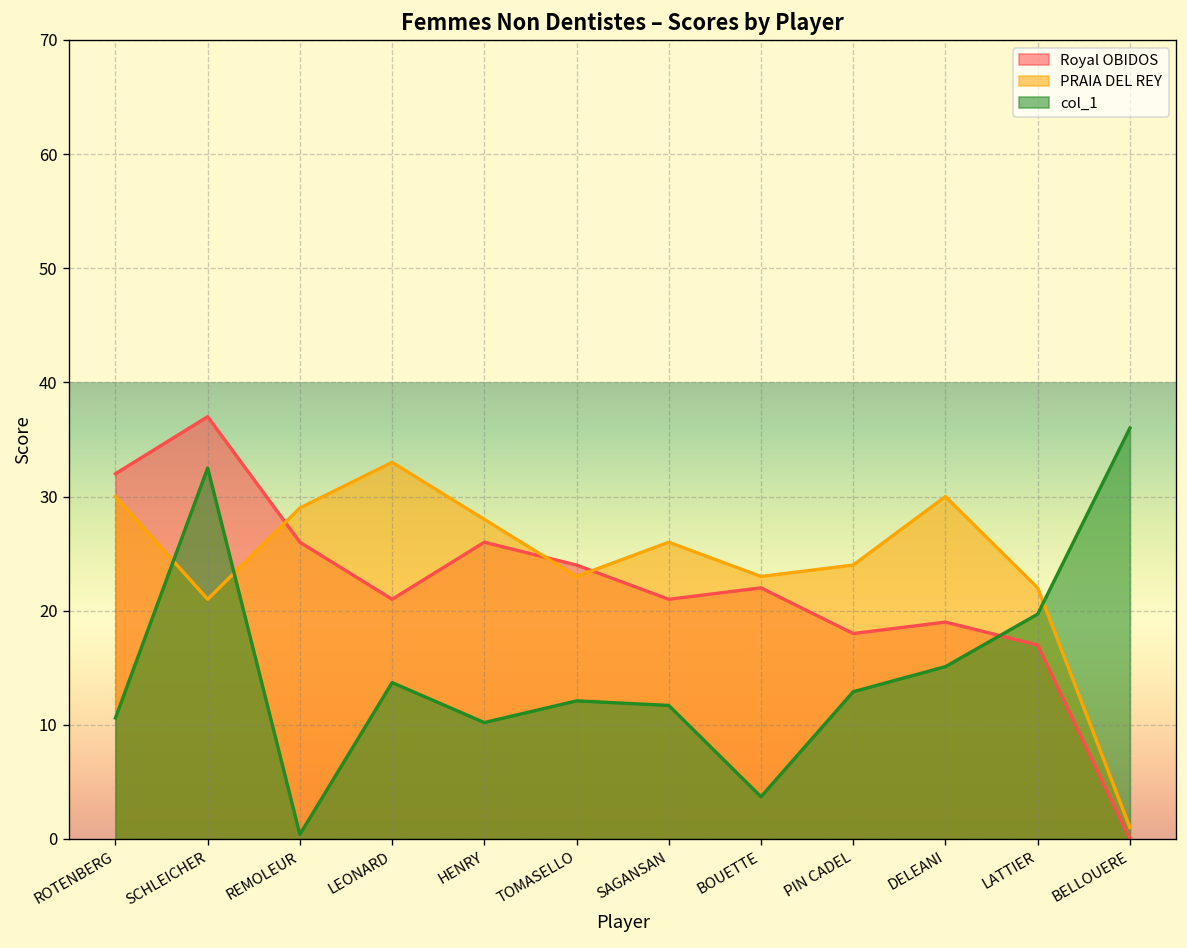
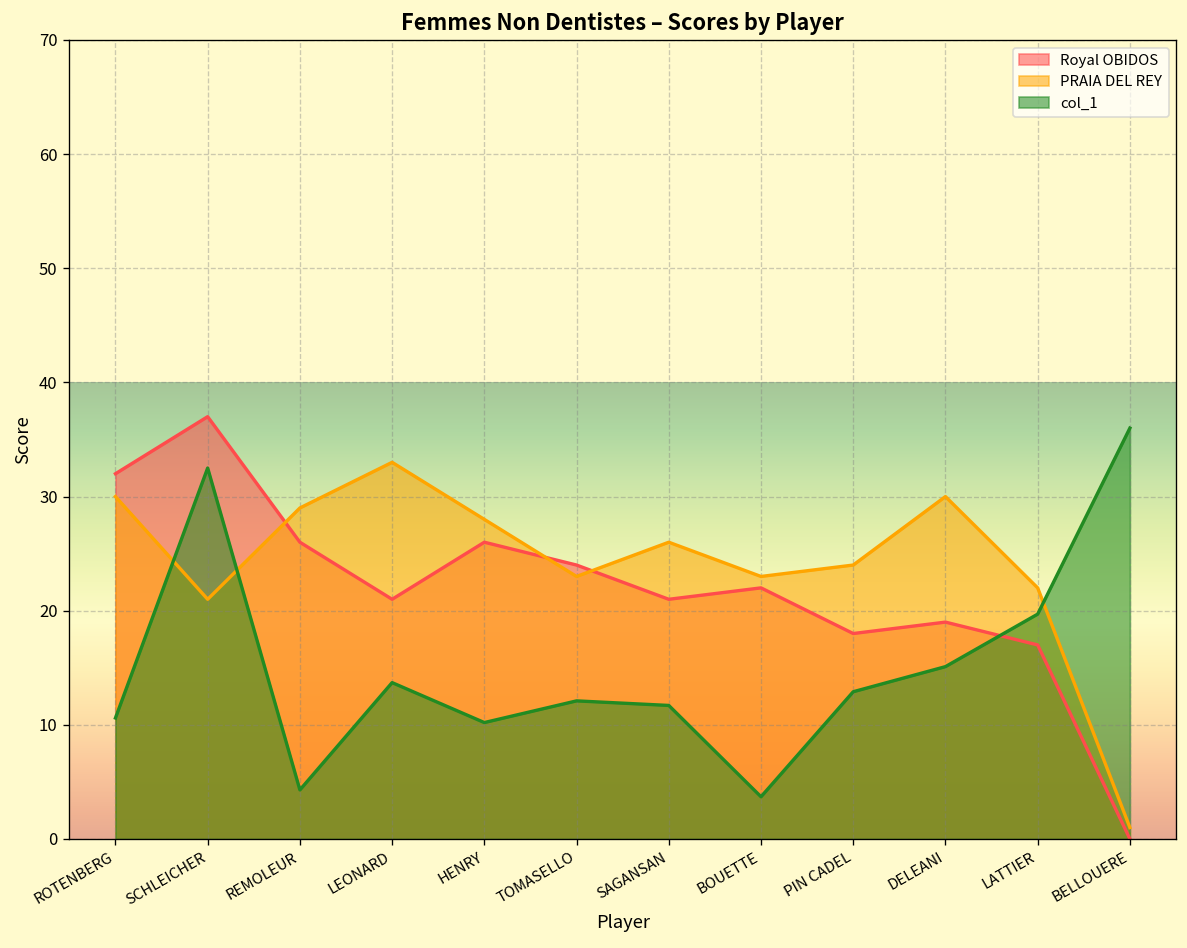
  {
    "Royal OBIDOS": {
      "ROTENBERG": 32,
      "SCHLEICHER": 37,
      "REMOLEUR": 26,
      "LEONARD": 21,
      "HENRY": 26,
      "TOMASELLO": 24,
      "SAGANSAN": 21,
      "BOUETTE": 22,
      "PIN CADEL": 18,
      "DELEANI": 19,
      "LATTIER": 17,
      "BELLOUERE": 0
    },
    "PRAIA DEL REY": {
      "ROTENBERG": 30,
      "SCHLEICHER": 21,
      "REMOLEUR": 29,
      "LEONARD": 33,
      "HENRY": 28,
      "TOMASELLO": 23,
      "SAGANSAN": 26,
      "BOUETTE": 23,
      "PIN CADEL": 24,
      "DELEANI": 30,
      "LATTIER": 22,
      "BELLOUERE": 1
    },
    "col_1": {
      "ROTENBERG": 11,
      "SCHLEICHER": 33,
-     "REMOLEUR": 0,
+     "REMOLEUR": 4,
      "LEONARD": 14,
      "HENRY": 10,
      "TOMASELLO": 12,
      "SAGANSAN": 12,
      "BOUETTE": 4,
      "PIN CADEL": 13,
      "DELEANI": 15,
      "LATTIER": 20,
      "BELLOUERE": 36
    }
  }
